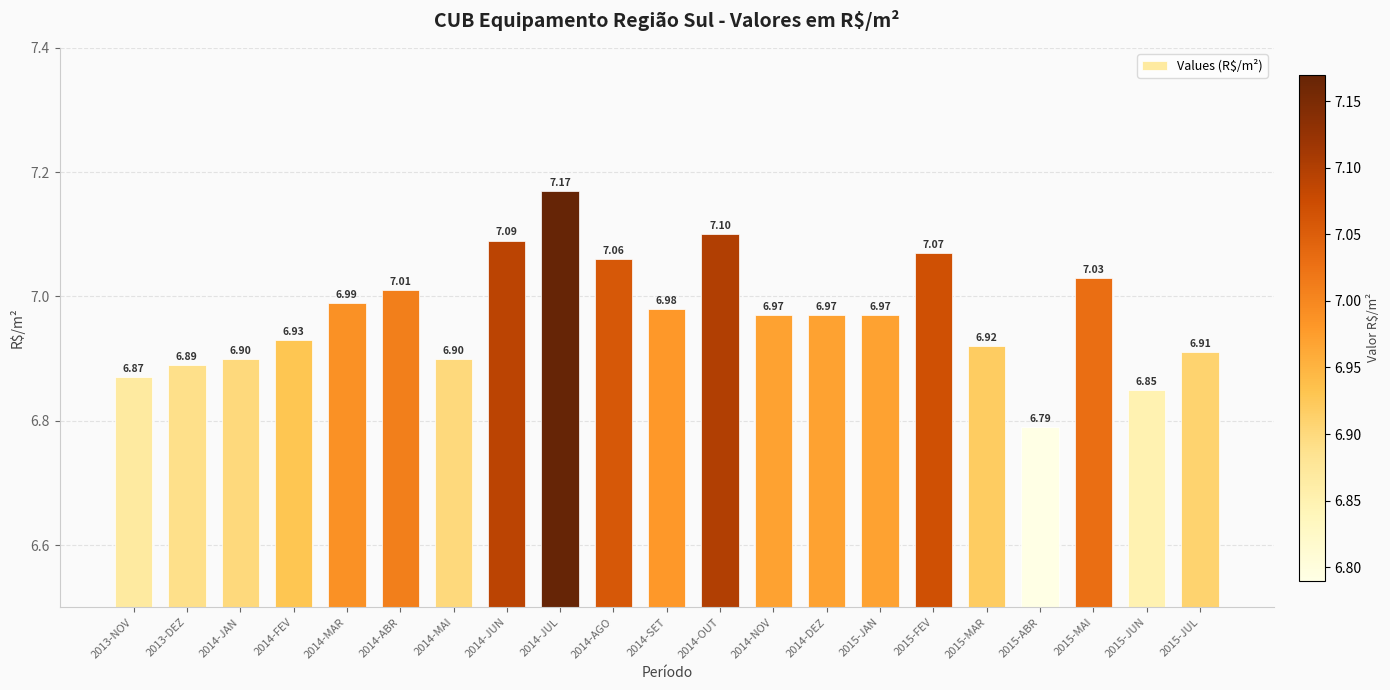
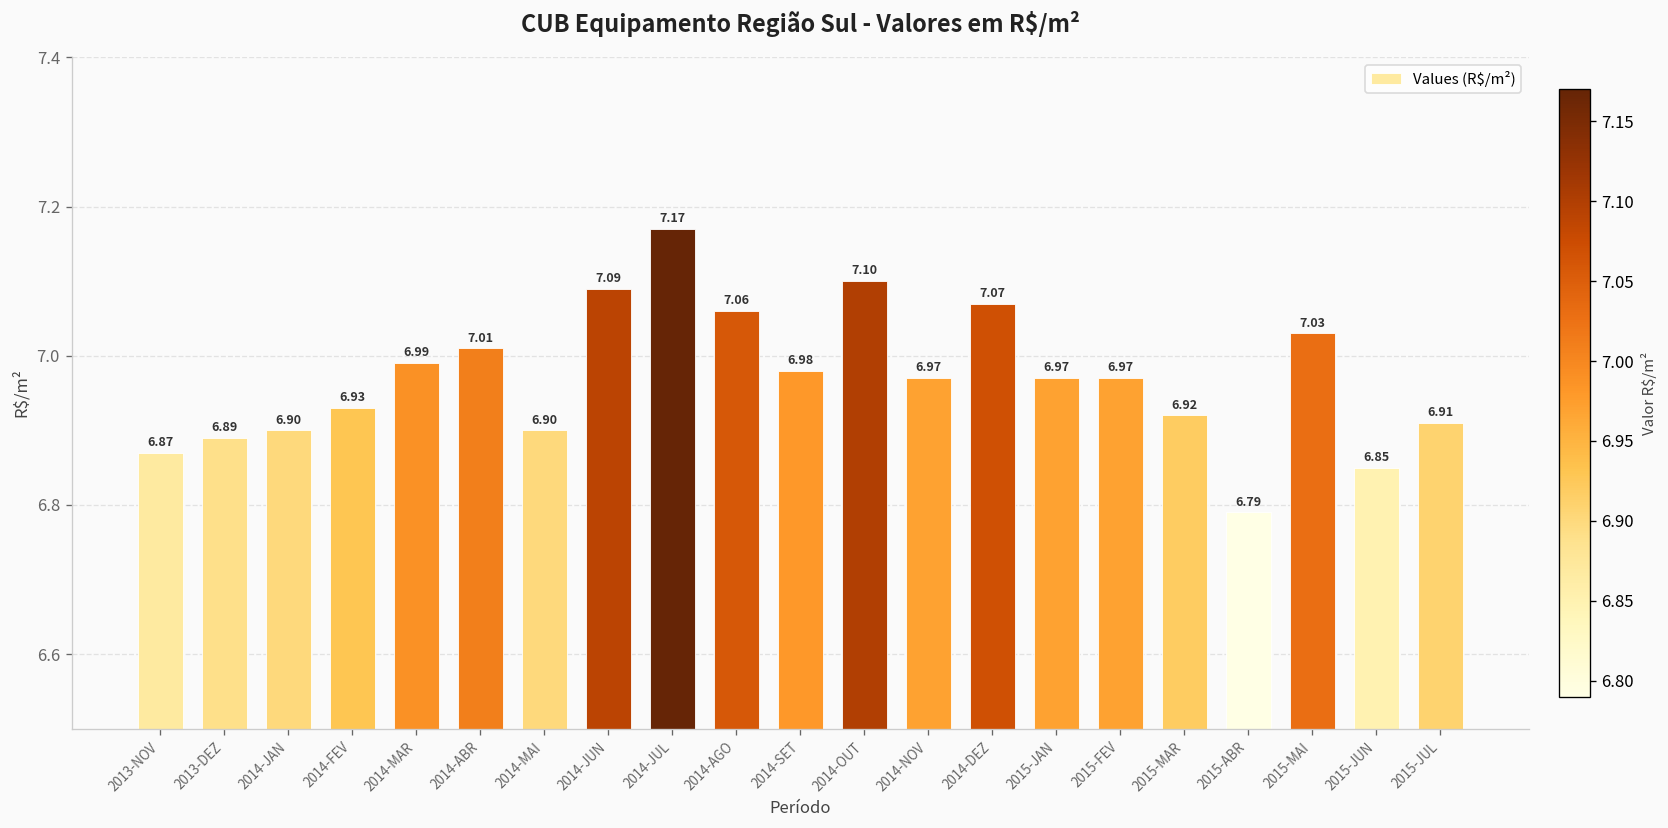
  {
    "2013-NOV": 6.87,
    "2013-DEZ": 6.89,
    "2014-JAN": 6.90,
    "2014-FEV": 6.93,
    "2014-MAR": 6.99,
    "2014-ABR": 7.01,
    "2014-MAI": 6.90,
    "2014-JUN": 7.09,
    "2014-JUL": 7.17,
    "2014-AGO": 7.06,
    "2014-SET": 6.98,
    "2014-OUT": 7.10,
    "2014-NOV": 6.97,
-   "2014-DEZ": 6.97,
+   "2014-DEZ": 7.07,
    "2015-JAN": 6.97,
-   "2015-FEV": 7.07,
+   "2015-FEV": 6.97,
    "2015-MAR": 6.92,
    "2015-ABR": 6.79,
    "2015-MAI": 7.03,
    "2015-JUN": 6.85,
    "2015-JUL": 6.91
  }
